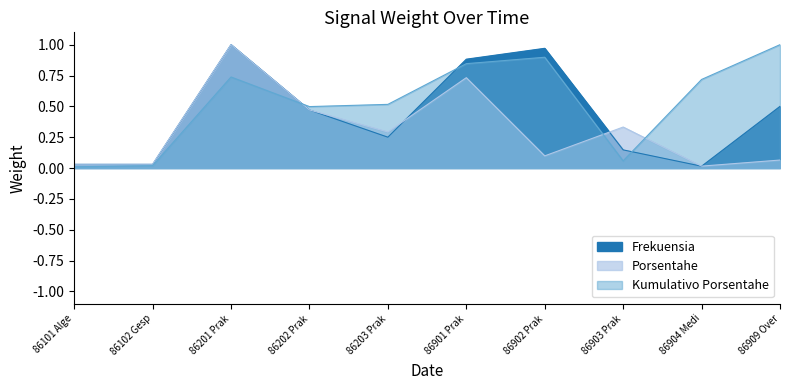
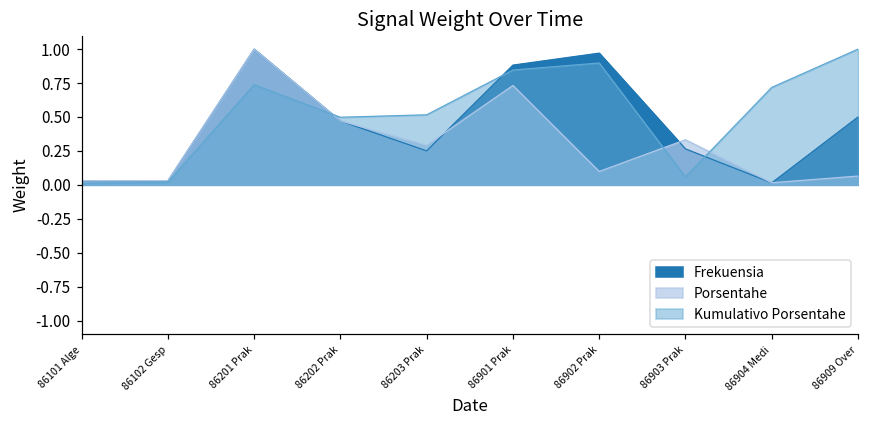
  {
    "Frekuensia": {
      "86203 Prak": 0.25,
      "86901 Prak": 0.88,
      "86902 Prak": 0.97,
-     "86903 Prak": 0.15,
+     "86903 Prak": 0.26,
      "86909 Over": 0.50
    }
  }
